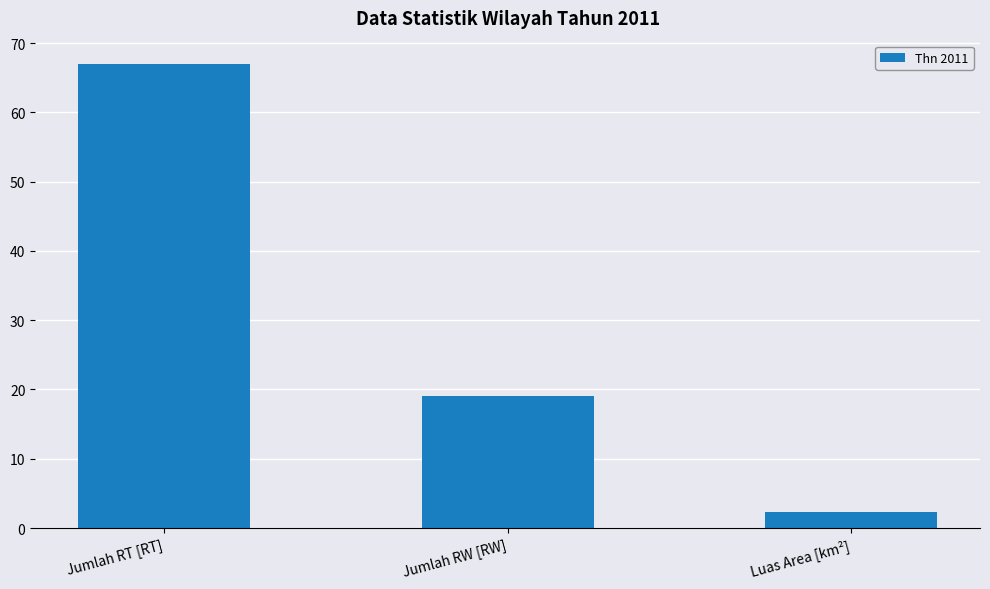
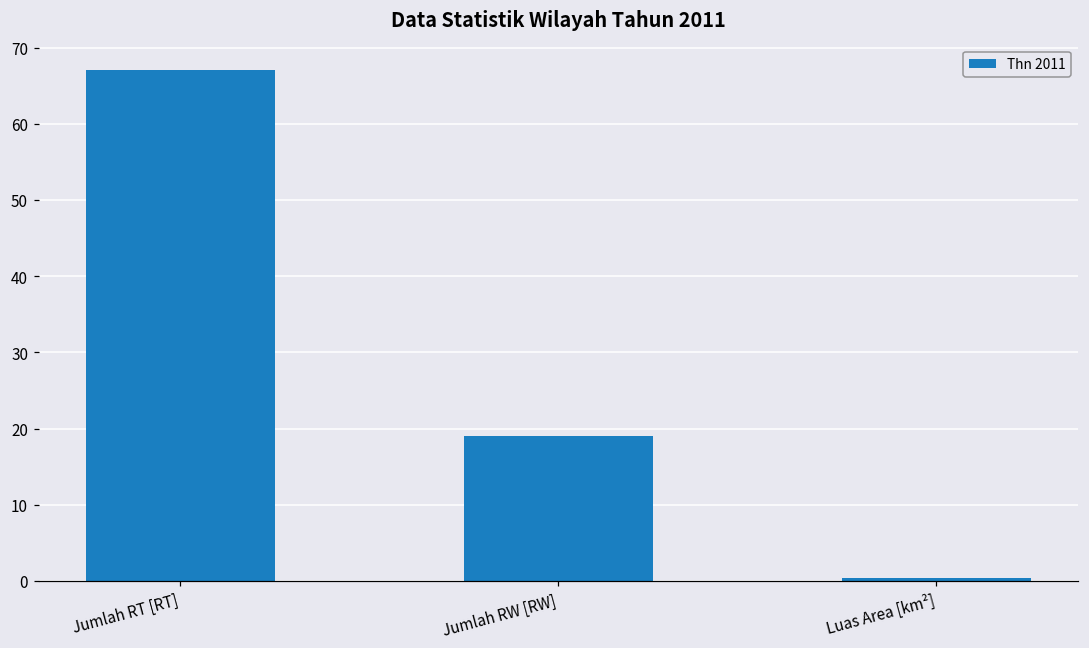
  {
    "Jumlah RT [RT]": 67,
    "Jumlah RW [RW]": 19,
-   "Luas Area [km²]": 2
+   "Luas Area [km²]": 0
  }
